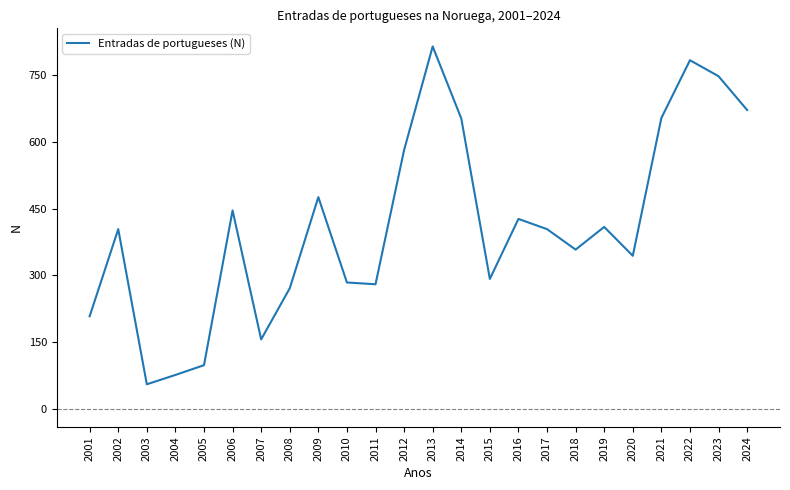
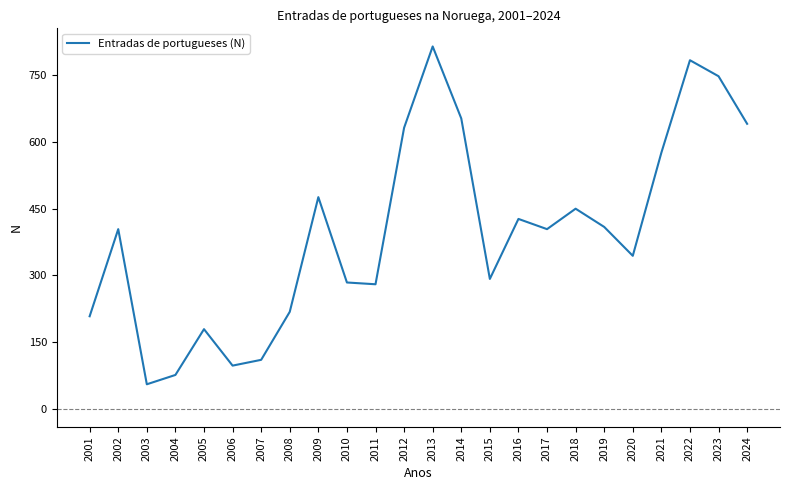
  {
    "2001": 210,
    "2002": 400,
    "2003": 60,
    "2004": 80,
-   "2005": 100,
-   "2006": 450,
-   "2007": 160,
-   "2008": 270,
+   "2005": 180,
+   "2006": 100,
+   "2007": 110,
+   "2008": 220,
    "2009": 480,
    "2010": 280,
    "2011": 280,
-   "2012": 580,
+   "2012": 630,
    "2013": 820,
    "2014": 650,
    "2015": 290,
    "2016": 430,
    "2017": 400,
-   "2018": 360,
+   "2018": 450,
    "2019": 410,
    "2020": 340,
-   "2021": 650,
+   "2021": 580,
    "2022": 780,
    "2023": 750,
-   "2024": 670
+   "2024": 640
  }
